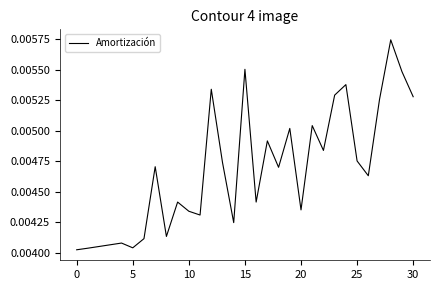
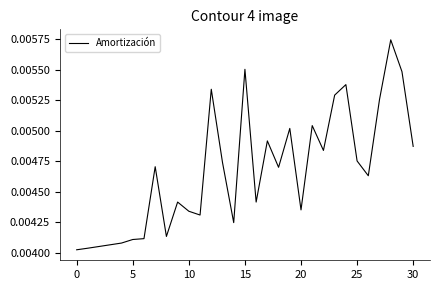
  {
    "0": 0.00403,
-   "5": 0.00404,
+   "5": 0.00411,
    "10": 0.00434,
    "15": 0.00550,
    "20": 0.00435,
    "25": 0.00475,
-   "30": 0.00528
+   "30": 0.00487
  }
